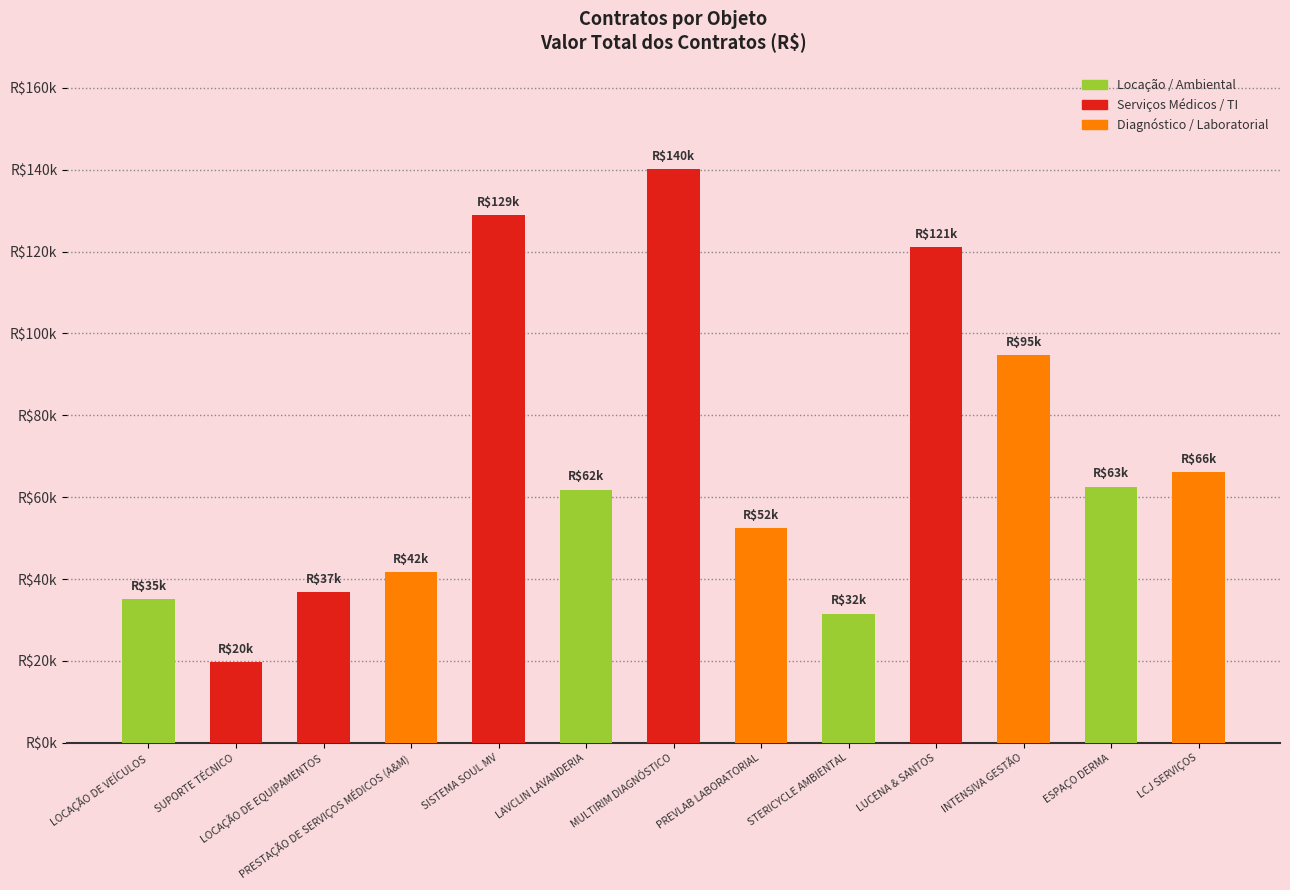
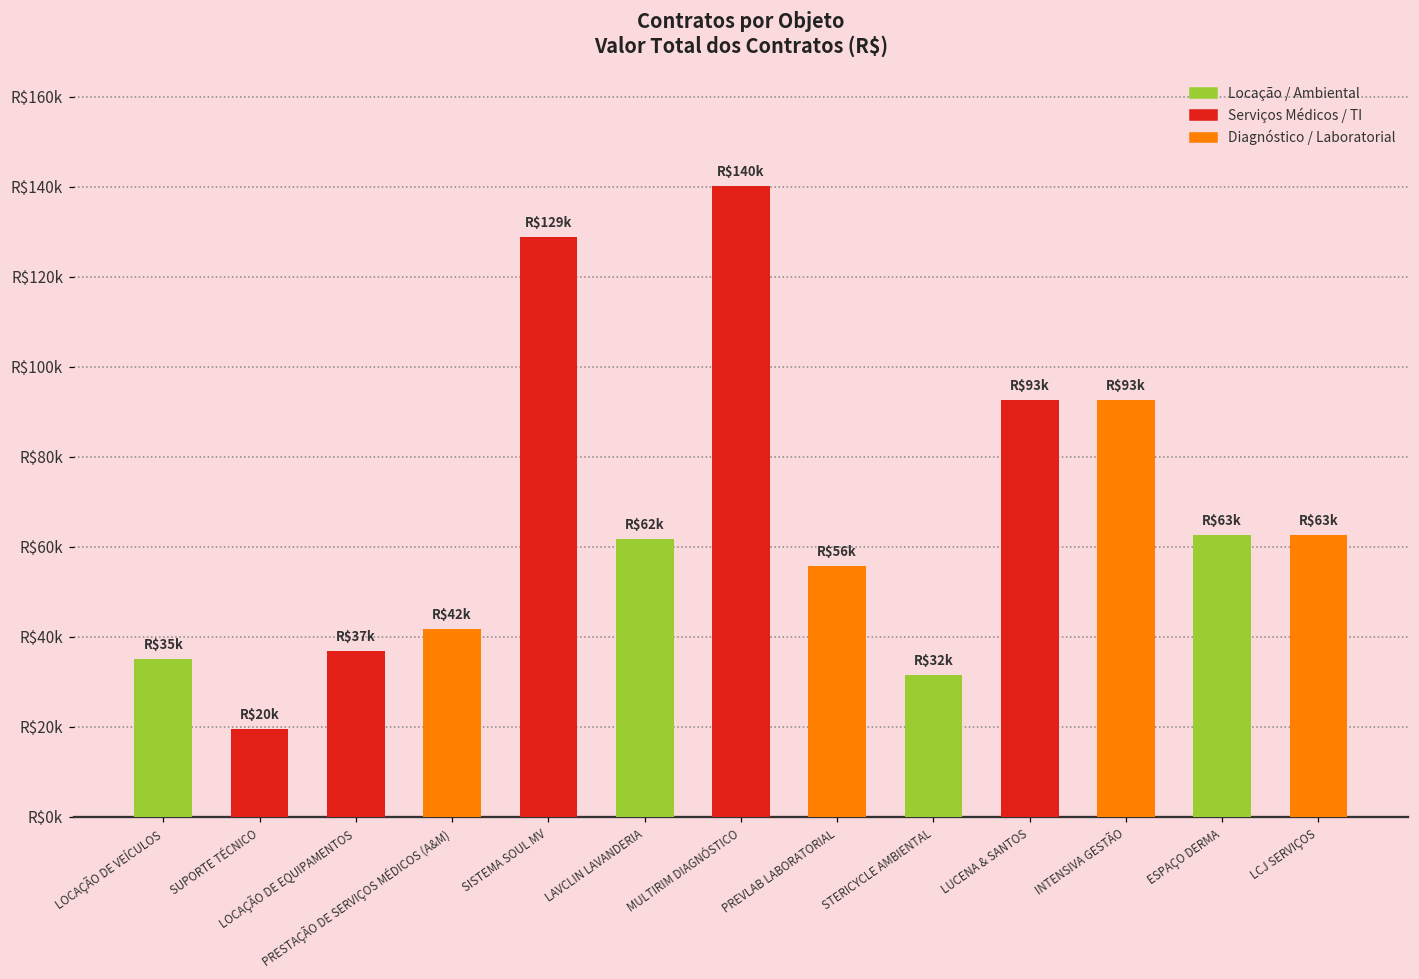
  {
    "LOCAÇÃO DE VEÍCULOS": "$35k",
    "SUPORTE TÉCNICO": "$20k",
    "LOCAÇÃO DE EQUIPAMENTOS": "$37k",
    "PRESTAÇÃO DE SERVIÇOS MÉDICOS (A&M)": "$42k",
    "SISTEMA SOUL MV": "$129k",
    "LAVCLIN LAVANDERIA": "$62k",
    "MULTIRIM DIAGNÓSTICO": "$140k",
-   "PREVLAB LABORATORIAL": "$52k",
+   "PREVLAB LABORATORIAL": "$56k",
    "STERICYCLE AMBIENTAL": "$32k",
-   "LUCENA & SANTOS": "$121k",
-   "INTENSIVA GESTÃO": "$95k",
+   "LUCENA & SANTOS": "$93k",
+   "INTENSIVA GESTÃO": "$93k",
    "ESPAÇO DERMA": "$63k",
-   "LCJ SERVIÇOS": "$66k"
+   "LCJ SERVIÇOS": "$63k"
  }
